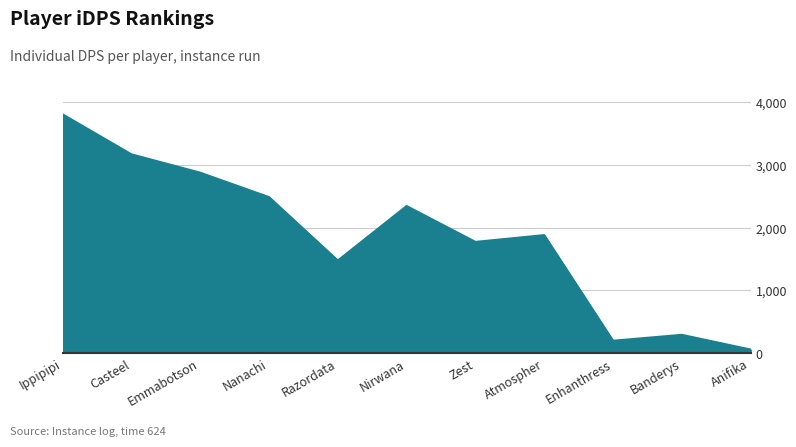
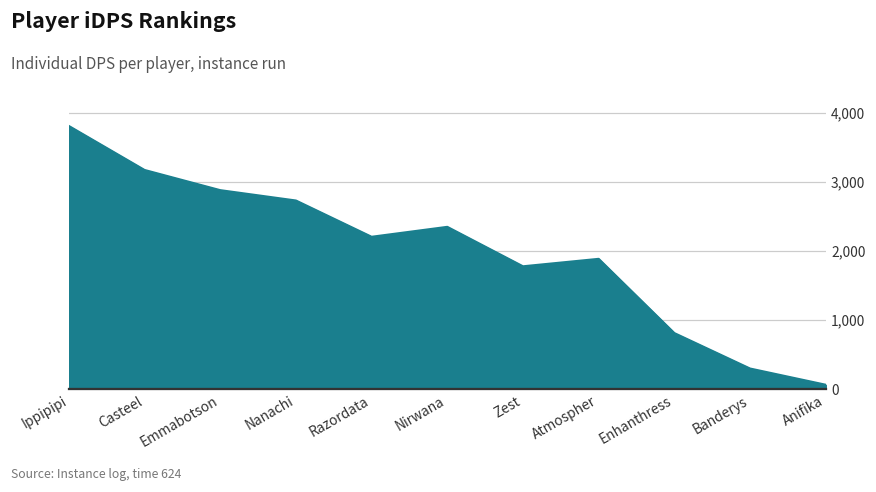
  {
    "Ippipipi": "3,800",
    "Casteel": "3,200",
    "Emmabotson": "2,900",
-   "Nanachi": "2,500",
-   "Razordata": "1,500",
+   "Nanachi": "2,700",
+   "Razordata": "2,200",
    "Nirwana": "2,300",
    "Zest": "1,800",
    "Atmospher": "1,900",
-   "Enhanthress": "200",
+   "Enhanthress": "800",
    "Banderys": "300",
    "Anifika": "100"
  }
